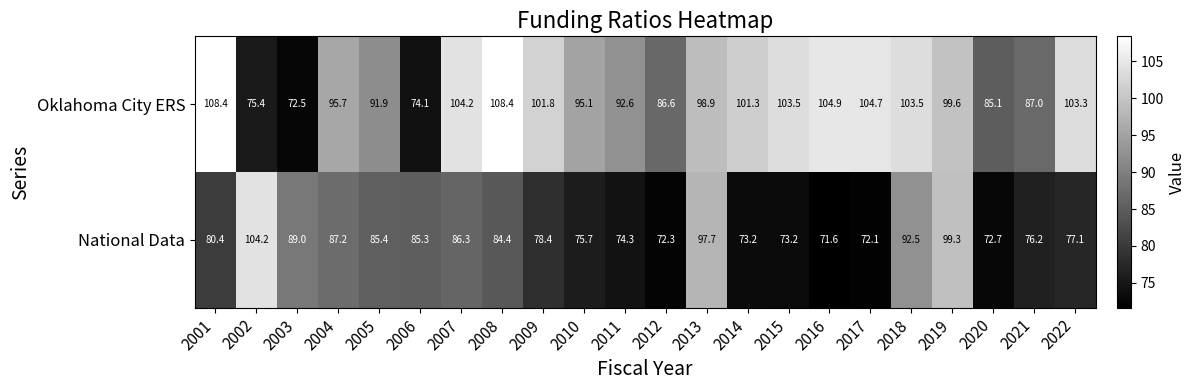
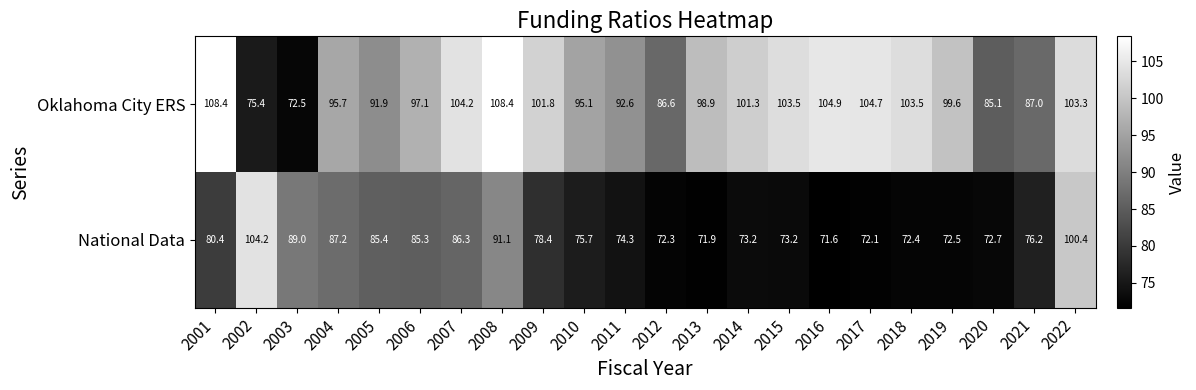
  {
    "Oklahoma City ERS": {
      "2001": 108.4,
      "2002": 75.4,
      "2003": 72.5,
      "2004": 95.7,
      "2005": 91.9,
-     "2006": 74.1,
+     "2006": 97.1,
      "2007": 104.2,
      "2008": 108.4,
      "2009": 101.8,
      "2010": 95.1,
      "2011": 92.6,
      "2012": 86.6,
      "2013": 98.9,
      "2014": 101.3,
      "2015": 103.5,
      "2016": 104.9,
      "2017": 104.7,
      "2018": 103.5,
      "2019": 99.6,
      "2020": 85.1,
      "2021": 87.0,
      "2022": 103.3
    },
    "National Data": {
      "2001": 80.4,
      "2002": 104.2,
      "2003": 89.0,
      "2004": 87.2,
      "2005": 85.4,
      "2006": 85.3,
      "2007": 86.3,
-     "2008": 84.4,
+     "2008": 91.1,
      "2009": 78.4,
      "2010": 75.7,
      "2011": 74.3,
      "2012": 72.3,
-     "2013": 97.7,
+     "2013": 71.9,
      "2014": 73.2,
      "2015": 73.2,
      "2016": 71.6,
      "2017": 72.1,
-     "2018": 92.5,
-     "2019": 99.3,
+     "2018": 72.4,
+     "2019": 72.5,
      "2020": 72.7,
      "2021": 76.2,
-     "2022": 77.1
+     "2022": 100.4
    }
  }
